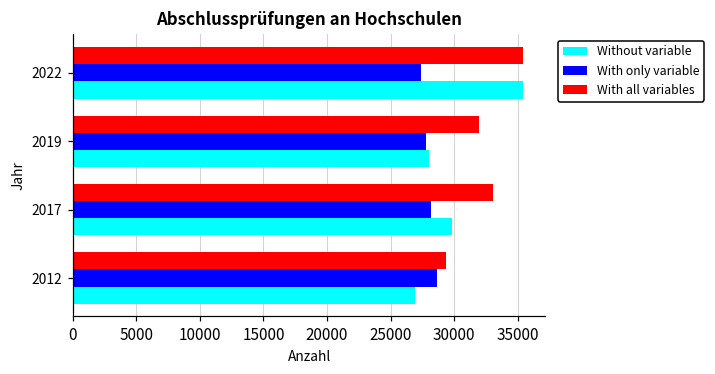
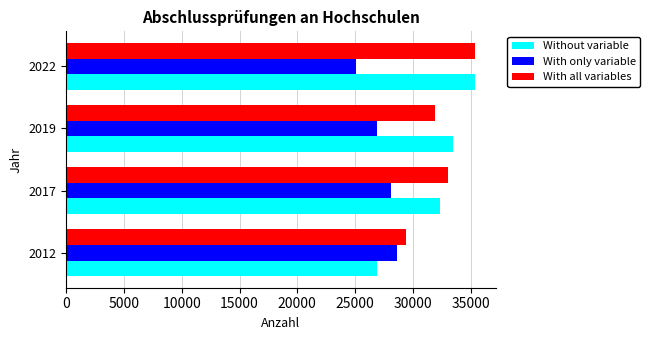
  {
    "Without variable": {
      "2022": 35400,
-     "2019": 28100,
-     "2017": 29800,
+     "2019": 33500,
+     "2017": 32300,
      "2012": 26900
    },
    "With only variable": {
-     "2022": 27400,
-     "2019": 27800,
+     "2022": 25100,
+     "2019": 26900,
      "2017": 28100,
      "2012": 28600
    },
    "With all variables": {
      "2022": 35400,
      "2019": 32000,
      "2017": 33100,
      "2012": 29400
    }
  }
